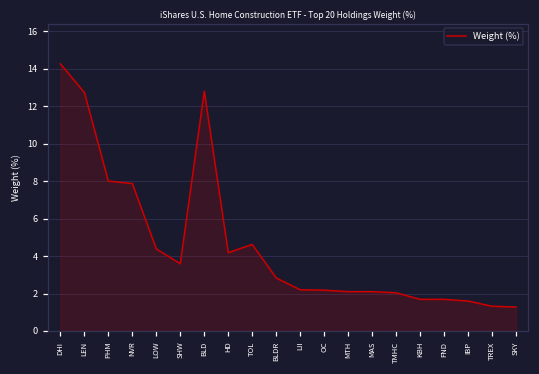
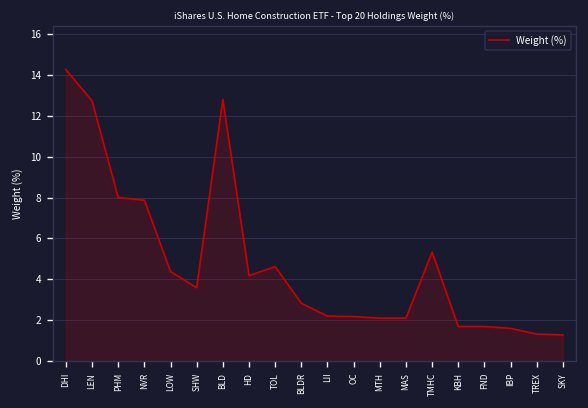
  {
    "DHI": 14.3,
    "LEN": 12.7,
    "PHM": 8.0,
    "NVR": 7.9,
    "LOW": 4.4,
    "SHW": 3.6,
    "BLD": 12.8,
    "HD": 4.2,
    "TOL": 4.6,
    "BLDR": 2.8,
    "LII": 2.2,
    "OC": 2.2,
    "MTH": 2.1,
    "MAS": 2.1,
-   "TMHC": 2.0,
+   "TMHC": 5.3,
    "KBH": 1.7,
    "FND": 1.7,
    "IBP": 1.6,
    "TREX": 1.3,
    "SKY": 1.3
  }
